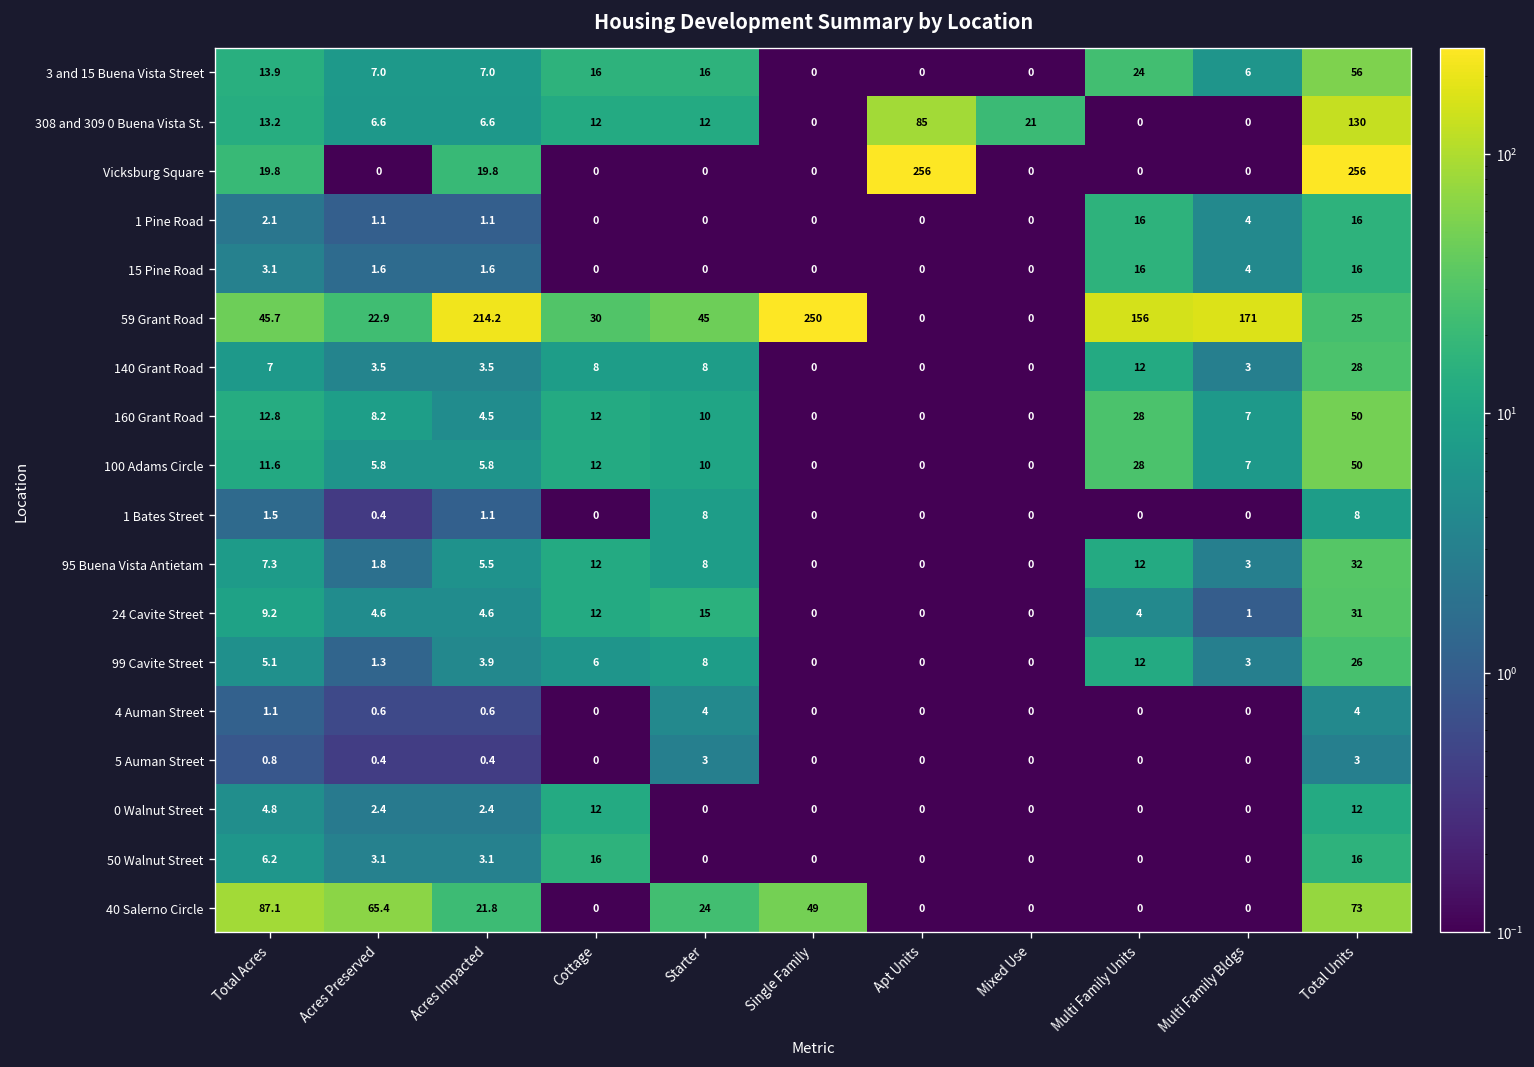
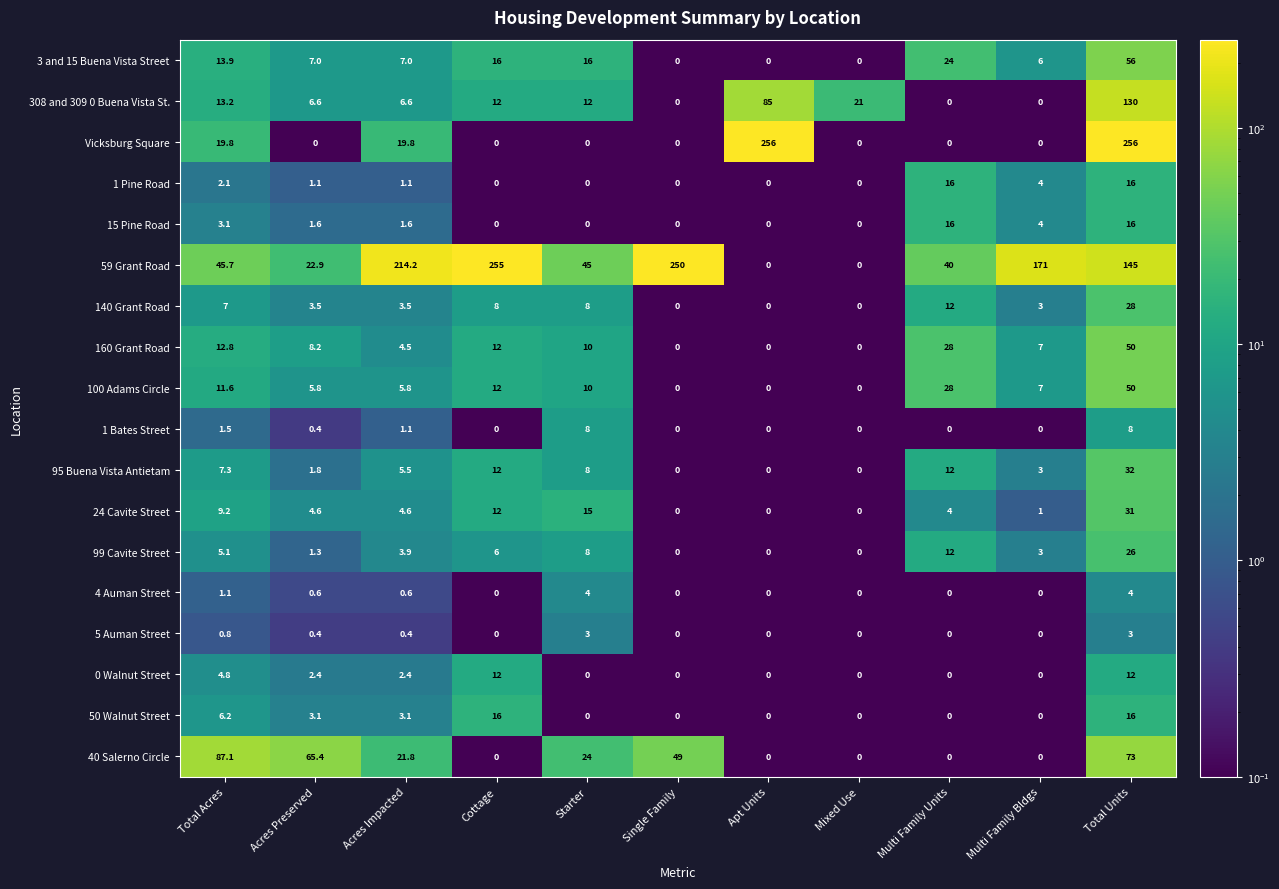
  {
    "3 and 15 Buena Vista Street": {
      "Total Acres": 13.9,
      "Acres Preserved": 7.0,
      "Acres Impacted": 7.0,
      "Cottage": 16,
      "Starter": 16,
      "Single Family": 0,
      "Apt Units": 0,
      "Mixed Use": 0,
      "Multi Family Units": 24,
      "Multi Family Bldgs": 6,
      "Total Units": 56
    },
    "308 and 309 0 Buena Vista St.": {
      "Total Acres": 13.2,
      "Acres Preserved": 6.6,
      "Acres Impacted": 6.6,
      "Cottage": 12,
      "Starter": 12,
      "Single Family": 0,
      "Apt Units": 85,
      "Mixed Use": 21,
      "Multi Family Units": 0,
      "Multi Family Bldgs": 0,
      "Total Units": 130
    },
    "Vicksburg Square": {
      "Total Acres": 19.8,
      "Acres Preserved": 0,
      "Acres Impacted": 19.8,
      "Cottage": 0,
      "Starter": 0,
      "Single Family": 0,
      "Apt Units": 256,
      "Mixed Use": 0,
      "Multi Family Units": 0,
      "Multi Family Bldgs": 0,
      "Total Units": 256
    },
    "1 Pine Road": {
      "Total Acres": 2.1,
      "Acres Preserved": 1.1,
      "Acres Impacted": 1.1,
      "Cottage": 0,
      "Starter": 0,
      "Single Family": 0,
      "Apt Units": 0,
      "Mixed Use": 0,
      "Multi Family Units": 16,
      "Multi Family Bldgs": 4,
      "Total Units": 16
    },
    "15 Pine Road": {
      "Total Acres": 3.1,
      "Acres Preserved": 1.6,
      "Acres Impacted": 1.6,
      "Cottage": 0,
      "Starter": 0,
      "Single Family": 0,
      "Apt Units": 0,
      "Mixed Use": 0,
      "Multi Family Units": 16,
      "Multi Family Bldgs": 4,
      "Total Units": 16
    },
    "59 Grant Road": {
      "Total Acres": 45.7,
      "Acres Preserved": 22.9,
      "Acres Impacted": 214.2,
-     "Cottage": 30,
+     "Cottage": 255,
      "Starter": 45,
      "Single Family": 250,
      "Apt Units": 0,
      "Mixed Use": 0,
-     "Multi Family Units": 156,
+     "Multi Family Units": 40,
      "Multi Family Bldgs": 171,
-     "Total Units": 25
+     "Total Units": 145
    },
    "140 Grant Road": {
      "Total Acres": 7,
      "Acres Preserved": 3.5,
      "Acres Impacted": 3.5,
      "Cottage": 8,
      "Starter": 8,
      "Single Family": 0,
      "Apt Units": 0,
      "Mixed Use": 0,
      "Multi Family Units": 12,
      "Multi Family Bldgs": 3,
      "Total Units": 28
    },
    "160 Grant Road": {
      "Total Acres": 12.8,
      "Acres Preserved": 8.2,
      "Acres Impacted": 4.5,
      "Cottage": 12,
      "Starter": 10,
      "Single Family": 0,
      "Apt Units": 0,
      "Mixed Use": 0,
      "Multi Family Units": 28,
      "Multi Family Bldgs": 7,
      "Total Units": 50
    },
    "100 Adams Circle": {
      "Total Acres": 11.6,
      "Acres Preserved": 5.8,
      "Acres Impacted": 5.8,
      "Cottage": 12,
      "Starter": 10,
      "Single Family": 0,
      "Apt Units": 0,
      "Mixed Use": 0,
      "Multi Family Units": 28,
      "Multi Family Bldgs": 7,
      "Total Units": 50
    },
    "1 Bates Street": {
      "Total Acres": 1.5,
      "Acres Preserved": 0.4,
      "Acres Impacted": 1.1,
      "Cottage": 0,
      "Starter": 8,
      "Single Family": 0,
      "Apt Units": 0,
      "Mixed Use": 0,
      "Multi Family Units": 0,
      "Multi Family Bldgs": 0,
      "Total Units": 8
    },
    "95 Buena Vista Antietam": {
      "Total Acres": 7.3,
      "Acres Preserved": 1.8,
      "Acres Impacted": 5.5,
      "Cottage": 12,
      "Starter": 8,
      "Single Family": 0,
      "Apt Units": 0,
      "Mixed Use": 0,
      "Multi Family Units": 12,
      "Multi Family Bldgs": 3,
      "Total Units": 32
    },
    "24 Cavite Street": {
      "Total Acres": 9.2,
      "Acres Preserved": 4.6,
      "Acres Impacted": 4.6,
      "Cottage": 12,
      "Starter": 15,
      "Single Family": 0,
      "Apt Units": 0,
      "Mixed Use": 0,
      "Multi Family Units": 4,
      "Multi Family Bldgs": 1,
      "Total Units": 31
    },
    "99 Cavite Street": {
      "Total Acres": 5.1,
      "Acres Preserved": 1.3,
      "Acres Impacted": 3.9,
      "Cottage": 6,
      "Starter": 8,
      "Single Family": 0,
      "Apt Units": 0,
      "Mixed Use": 0,
      "Multi Family Units": 12,
      "Multi Family Bldgs": 3,
      "Total Units": 26
    },
    "4 Auman Street": {
      "Total Acres": 1.1,
      "Acres Preserved": 0.6,
      "Acres Impacted": 0.6,
      "Cottage": 0,
      "Starter": 4,
      "Single Family": 0,
      "Apt Units": 0,
      "Mixed Use": 0,
      "Multi Family Units": 0,
      "Multi Family Bldgs": 0,
      "Total Units": 4
    },
    "5 Auman Street": {
      "Total Acres": 0.8,
      "Acres Preserved": 0.4,
      "Acres Impacted": 0.4,
      "Cottage": 0,
      "Starter": 3,
      "Single Family": 0,
      "Apt Units": 0,
      "Mixed Use": 0,
      "Multi Family Units": 0,
      "Multi Family Bldgs": 0,
      "Total Units": 3
    },
    "0 Walnut Street": {
      "Total Acres": 4.8,
      "Acres Preserved": 2.4,
      "Acres Impacted": 2.4,
      "Cottage": 12,
      "Starter": 0,
      "Single Family": 0,
      "Apt Units": 0,
      "Mixed Use": 0,
      "Multi Family Units": 0,
      "Multi Family Bldgs": 0,
      "Total Units": 12
    },
    "50 Walnut Street": {
      "Total Acres": 6.2,
      "Acres Preserved": 3.1,
      "Acres Impacted": 3.1,
      "Cottage": 16,
      "Starter": 0,
      "Single Family": 0,
      "Apt Units": 0,
      "Mixed Use": 0,
      "Multi Family Units": 0,
      "Multi Family Bldgs": 0,
      "Total Units": 16
    },
    "40 Salerno Circle": {
      "Total Acres": 87.1,
      "Acres Preserved": 65.4,
      "Acres Impacted": 21.8,
      "Cottage": 0,
      "Starter": 24,
      "Single Family": 49,
      "Apt Units": 0,
      "Mixed Use": 0,
      "Multi Family Units": 0,
      "Multi Family Bldgs": 0,
      "Total Units": 73
    }
  }
